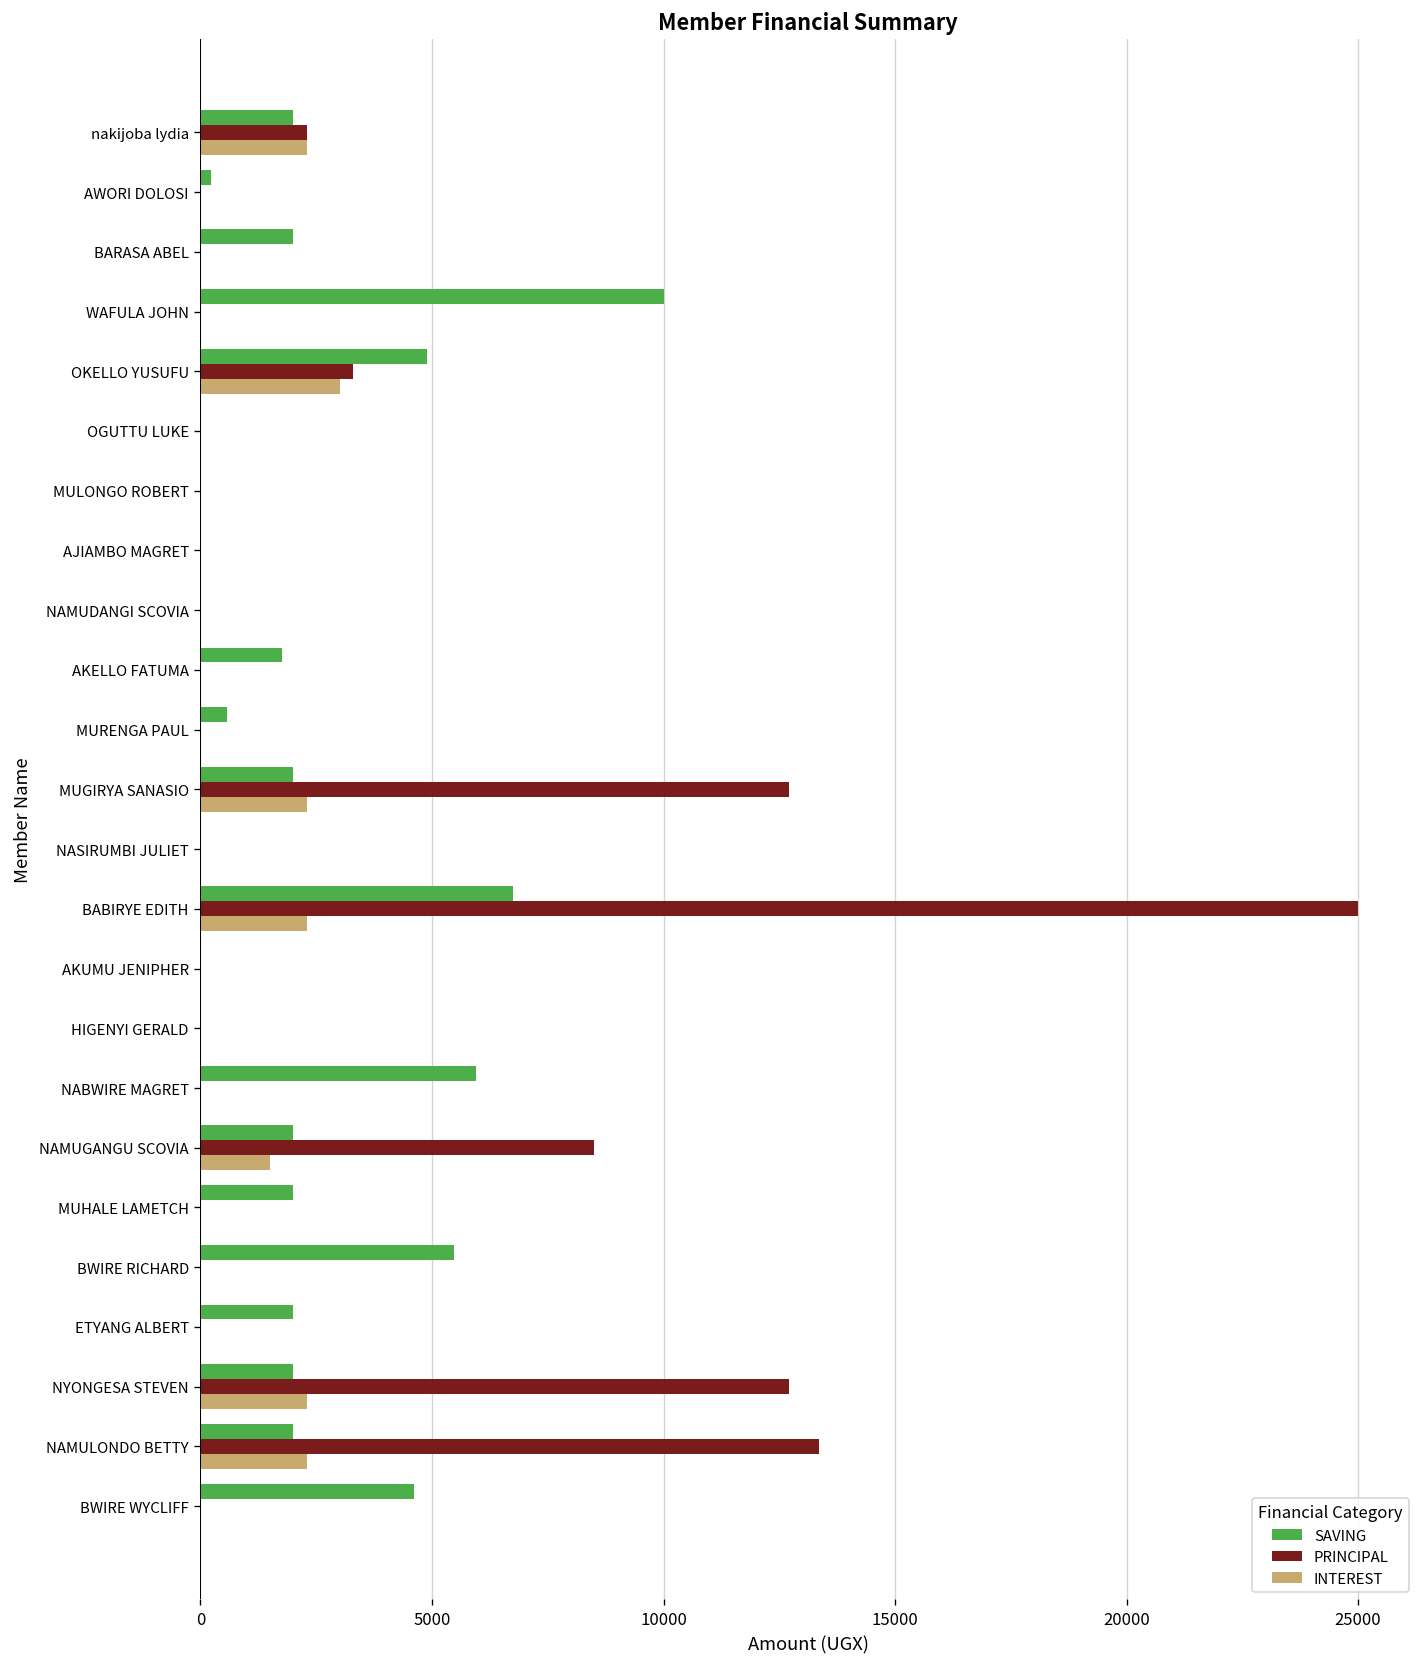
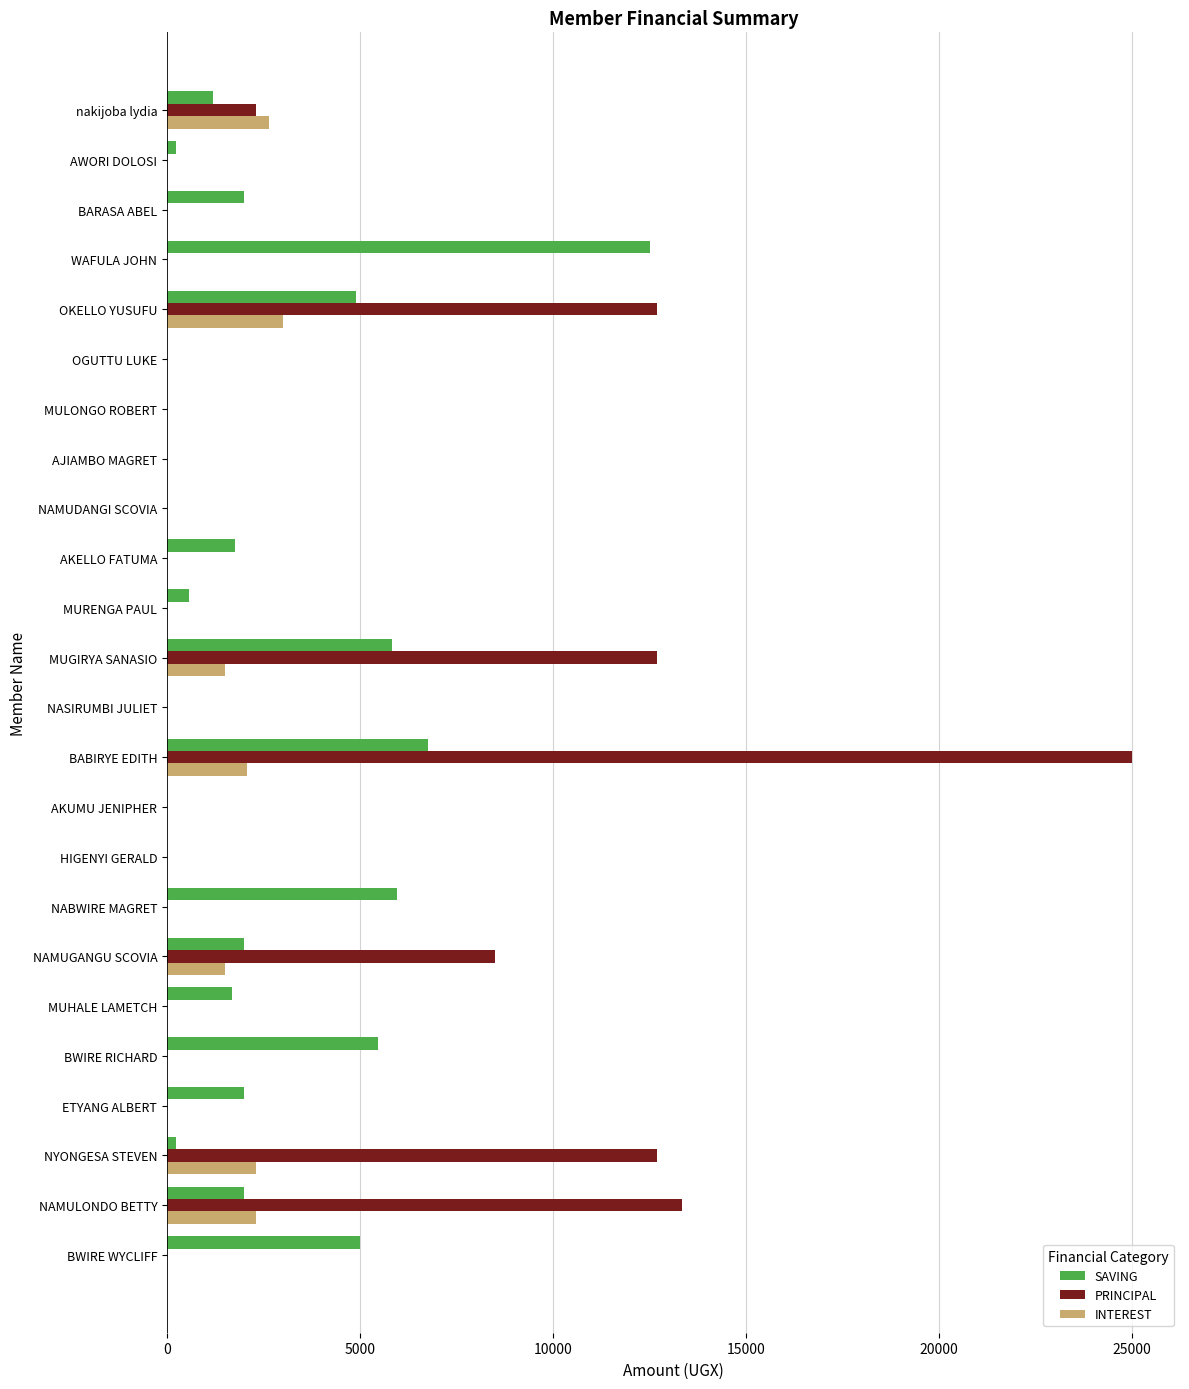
  {
    "SAVING": {
-     "nakijoba lydia": 2000,
+     "nakijoba lydia": 1200,
      "AWORI DOLOSI": 200,
      "BARASA ABEL": 2000,
-     "WAFULA JOHN": 10000,
+     "WAFULA JOHN": 12500,
      "OKELLO YUSUFU": 4900,
      "OGUTTU LUKE": 0,
      "MULONGO ROBERT": 0,
      "AJIAMBO MAGRET": 0,
      "NAMUDANGI SCOVIA": 0,
      "AKELLO FATUMA": 1800,
      "MURENGA PAUL": 600,
-     "MUGIRYA SANASIO": 2000,
+     "MUGIRYA SANASIO": 5800,
      "NASIRUMBI JULIET": 0,
      "BABIRYE EDITH": 6800,
      "AKUMU JENIPHER": 0,
      "HIGENYI GERALD": 0,
      "NABWIRE MAGRET": 6000,
      "NAMUGANGU SCOVIA": 2000,
-     "MUHALE LAMETCH": 2000,
+     "MUHALE LAMETCH": 1700,
      "BWIRE RICHARD": 5500,
      "ETYANG ALBERT": 2000,
-     "NYONGESA STEVEN": 2000,
+     "NYONGESA STEVEN": 200,
      "NAMULONDO BETTY": 2000,
-     "BWIRE WYCLIFF": 4600
+     "BWIRE WYCLIFF": 5000
    },
    "PRINCIPAL": {
      "nakijoba lydia": 2300,
      "AWORI DOLOSI": 0,
      "BARASA ABEL": 0,
      "WAFULA JOHN": 0,
-     "OKELLO YUSUFU": 3300,
+     "OKELLO YUSUFU": 12700,
      "OGUTTU LUKE": 0,
      "MULONGO ROBERT": 0,
      "AJIAMBO MAGRET": 0,
      "NAMUDANGI SCOVIA": 0,
      "AKELLO FATUMA": 0,
      "MURENGA PAUL": 0,
      "MUGIRYA SANASIO": 12700,
      "NASIRUMBI JULIET": 0,
      "BABIRYE EDITH": 25000,
      "AKUMU JENIPHER": 0,
      "HIGENYI GERALD": 0,
      "NABWIRE MAGRET": 0,
      "NAMUGANGU SCOVIA": 8500,
      "MUHALE LAMETCH": 0,
      "BWIRE RICHARD": 0,
      "ETYANG ALBERT": 0,
      "NYONGESA STEVEN": 12700,
      "NAMULONDO BETTY": 13400,
      "BWIRE WYCLIFF": 0
    },
    "INTEREST": {
-     "nakijoba lydia": 2300,
+     "nakijoba lydia": 2700,
      "AWORI DOLOSI": 0,
      "BARASA ABEL": 0,
      "WAFULA JOHN": 0,
      "OKELLO YUSUFU": 3000,
      "OGUTTU LUKE": 0,
      "MULONGO ROBERT": 0,
      "AJIAMBO MAGRET": 0,
      "NAMUDANGI SCOVIA": 0,
      "AKELLO FATUMA": 0,
      "MURENGA PAUL": 0,
-     "MUGIRYA SANASIO": 2300,
+     "MUGIRYA SANASIO": 1500,
      "NASIRUMBI JULIET": 0,
-     "BABIRYE EDITH": 2300,
+     "BABIRYE EDITH": 2100,
      "AKUMU JENIPHER": 0,
      "HIGENYI GERALD": 0,
      "NABWIRE MAGRET": 0,
      "NAMUGANGU SCOVIA": 1500,
      "MUHALE LAMETCH": 0,
      "BWIRE RICHARD": 0,
      "ETYANG ALBERT": 0,
      "NYONGESA STEVEN": 2300,
      "NAMULONDO BETTY": 2300,
      "BWIRE WYCLIFF": 0
    }
  }
